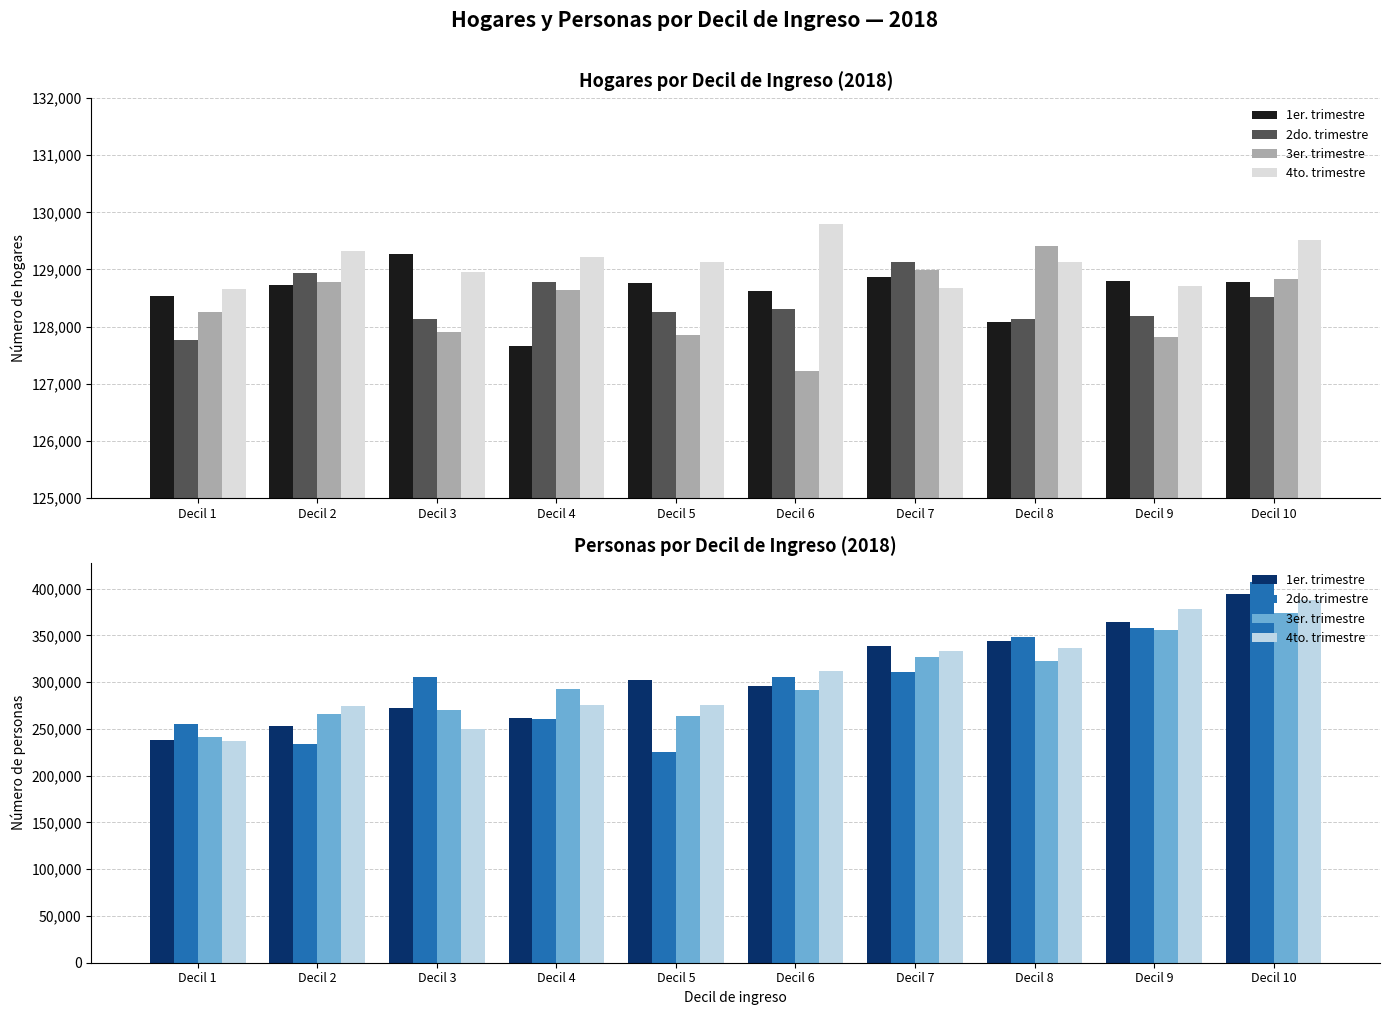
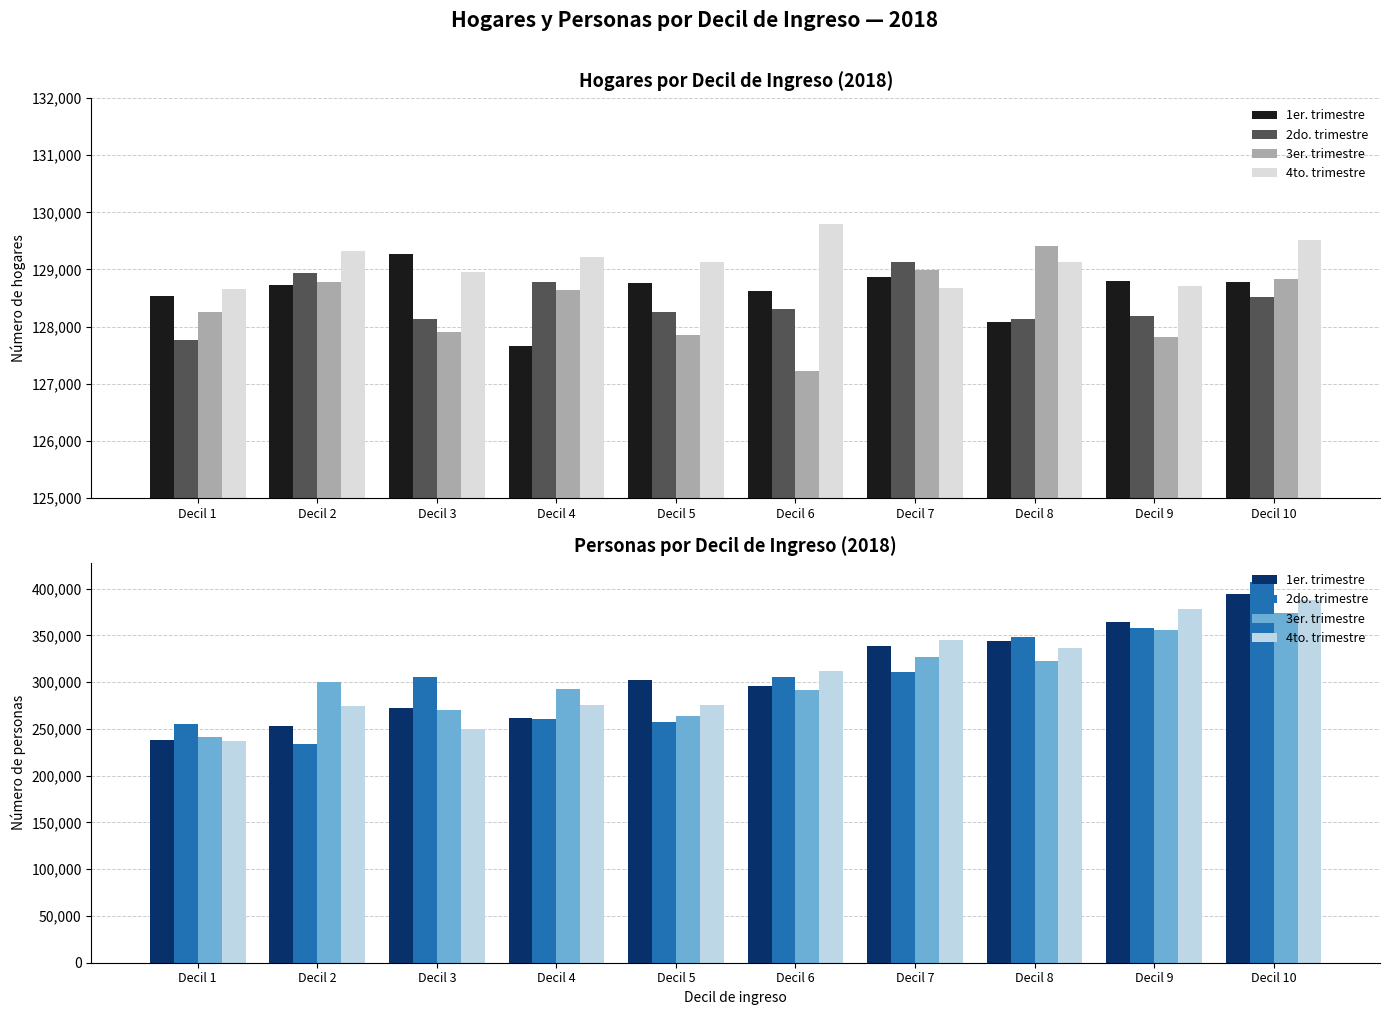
  {
    "Hogares por Decil de Ingreso (2018)": {
      "4to. trimestre": {
        "Decil 1": "128,700",
        "Decil 2": "129,300",
        "Decil 3": "128,900",
        "Decil 4": "129,200",
        "Decil 5": "129,100",
        "Decil 6": "129,800",
        "Decil 7": "128,700",
        "Decil 8": "129,100",
        "Decil 9": "128,700",
        "Decil 10": "129,500"
      }
    },
    "Personas por Decil de Ingreso (2018)": {
      "1er. trimestre": {
        "Decil 1": "240,000",
        "Decil 2": "250,000",
        "Decil 3": "270,000",
        "Decil 4": "260,000",
        "Decil 5": "300,000",
        "Decil 6": "300,000",
        "Decil 7": "340,000",
        "Decil 8": "340,000",
        "Decil 9": "360,000",
        "Decil 10": "390,000"
      },
      "2do. trimestre": {
        "Decil 1": "260,000",
        "Decil 2": "230,000",
        "Decil 3": "310,000",
        "Decil 4": "260,000",
-       "Decil 5": "220,000",
+       "Decil 5": "260,000",
        "Decil 6": "310,000",
        "Decil 7": "310,000",
        "Decil 8": "350,000",
        "Decil 9": "360,000",
        "Decil 10": "410,000"
      },
      "3er. trimestre": {
        "Decil 1": "240,000",
-       "Decil 2": "270,000",
+       "Decil 2": "300,000",
        "Decil 3": "270,000",
        "Decil 4": "290,000",
        "Decil 5": "260,000",
        "Decil 6": "290,000",
        "Decil 7": "330,000",
        "Decil 8": "320,000",
        "Decil 9": "360,000",
        "Decil 10": "370,000"
      },
      "4to. trimestre": {
        "Decil 1": "240,000",
        "Decil 2": "270,000",
        "Decil 3": "250,000",
        "Decil 4": "280,000",
        "Decil 5": "280,000",
        "Decil 6": "310,000",
-       "Decil 7": "330,000",
+       "Decil 7": "350,000",
        "Decil 8": "340,000",
        "Decil 9": "380,000",
        "Decil 10": "390,000"
      }
    }
  }
